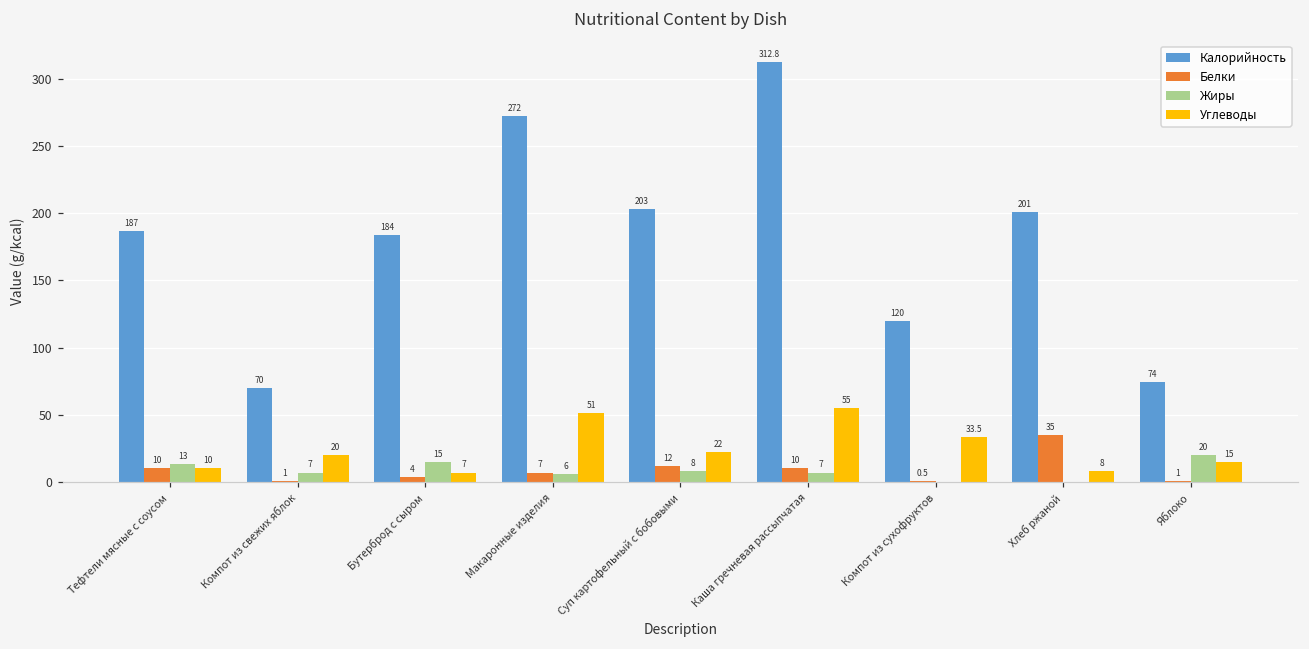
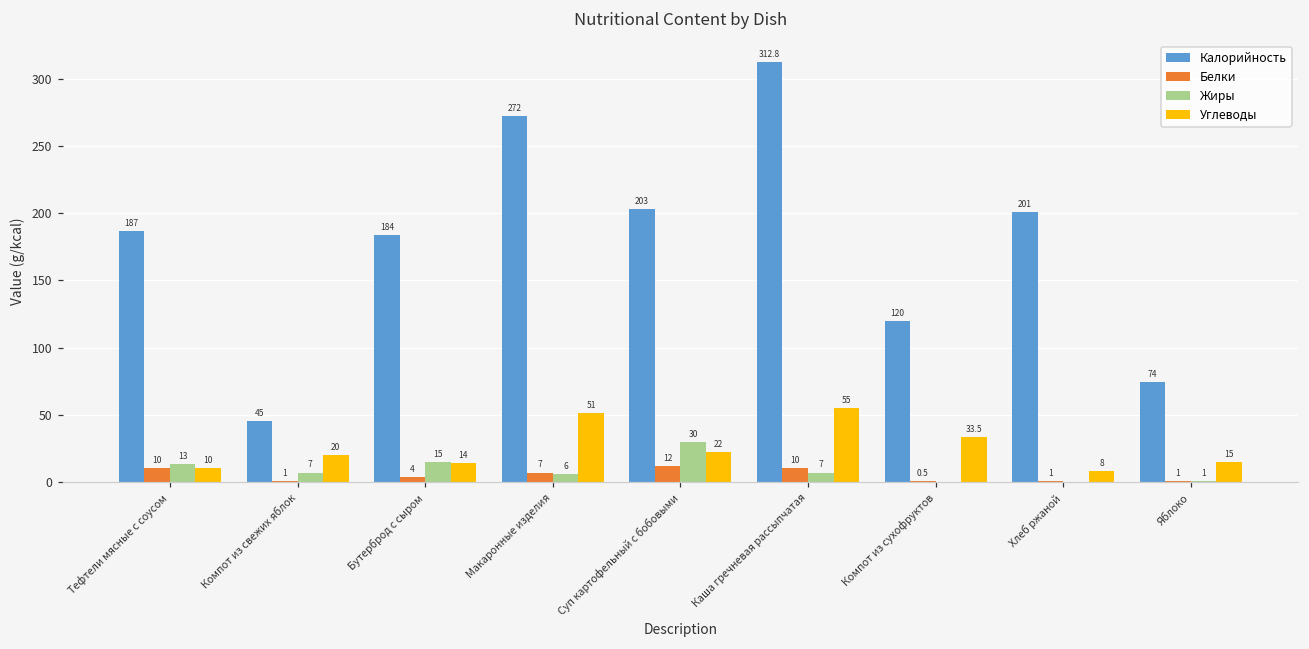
  {
    "Калорийность": {
      "Тефтели мясные с соусом": 187,
-     "Компот из свежих яблок": 70,
+     "Компот из свежих яблок": 45,
      "Бутерброд с сыром": 184,
      "Макаронные изделия": 272,
      "Суп картофельный с бобовыми": 203,
      "Каша гречневая рассыпчатая": 312.8,
      "Компот из сухофруктов": 120,
      "Хлеб ржаной": 201,
      "Яблоко": 74
    },
    "Белки": {
      "Тефтели мясные с соусом": 10,
      "Компот из свежих яблок": 1,
      "Бутерброд с сыром": 4,
      "Макаронные изделия": 7,
      "Суп картофельный с бобовыми": 12,
      "Каша гречневая рассыпчатая": 10,
      "Компот из сухофруктов": 0.5,
-     "Хлеб ржаной": 35,
+     "Хлеб ржаной": 1,
      "Яблоко": 1
    },
    "Жиры": {
      "Тефтели мясные с соусом": 13,
      "Компот из свежих яблок": 7,
      "Бутерброд с сыром": 15,
      "Макаронные изделия": 6,
-     "Суп картофельный с бобовыми": 8,
+     "Суп картофельный с бобовыми": 30,
      "Каша гречневая рассыпчатая": 7,
-     "Яблоко": 20
+     "Яблоко": 1
    },
    "Углеводы": {
      "Тефтели мясные с соусом": 10,
      "Компот из свежих яблок": 20,
-     "Бутерброд с сыром": 7,
+     "Бутерброд с сыром": 14,
      "Макаронные изделия": 51,
      "Суп картофельный с бобовыми": 22,
      "Каша гречневая рассыпчатая": 55,
      "Компот из сухофруктов": 33.5,
      "Хлеб ржаной": 8,
      "Яблоко": 15
    }
  }
